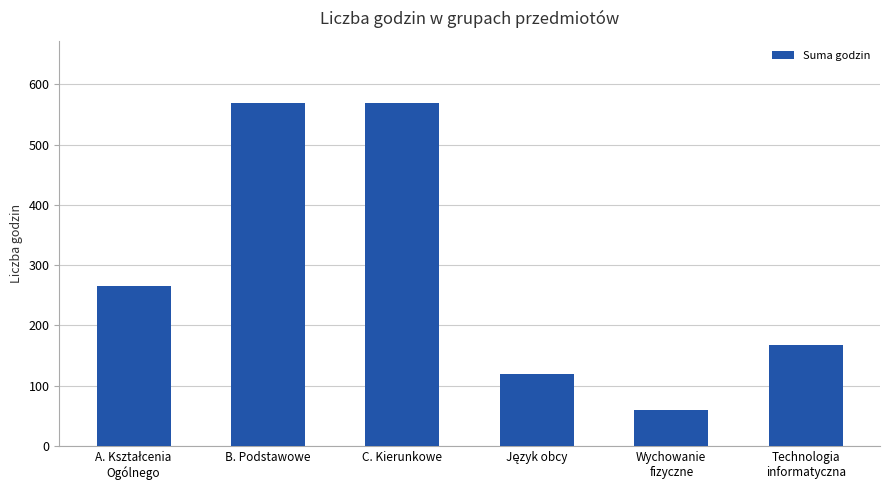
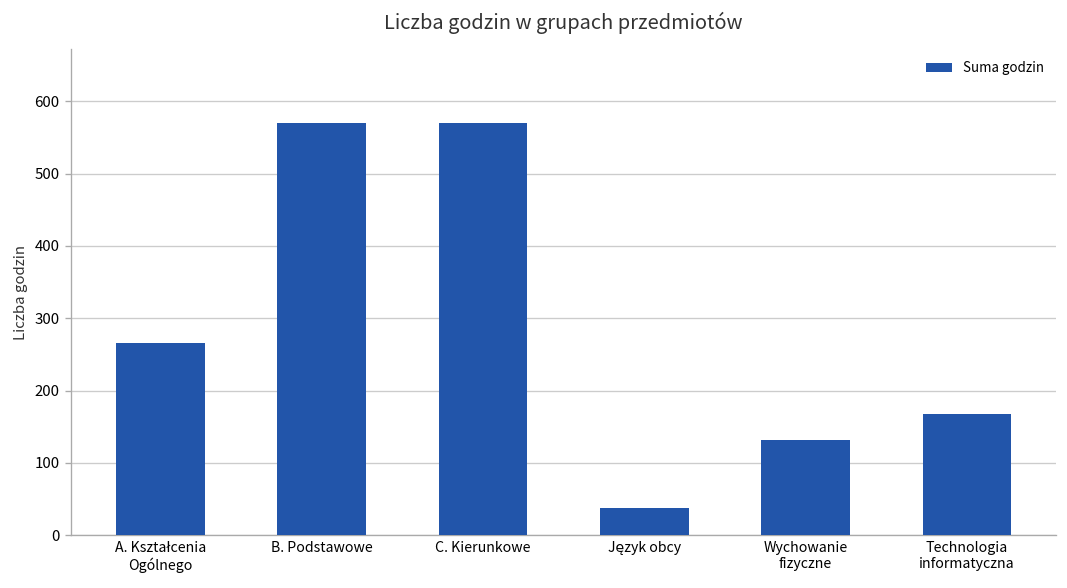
  {
    "A. Kształcenia Ogólnego": 270,
    "B. Podstawowe": 570,
    "C. Kierunkowe": 570,
-   "Język obcy": 120,
-   "Wychowanie fizyczne": 60,
+   "Język obcy": 40,
+   "Wychowanie fizyczne": 130,
    "Technologia informatyczna": 170
  }
